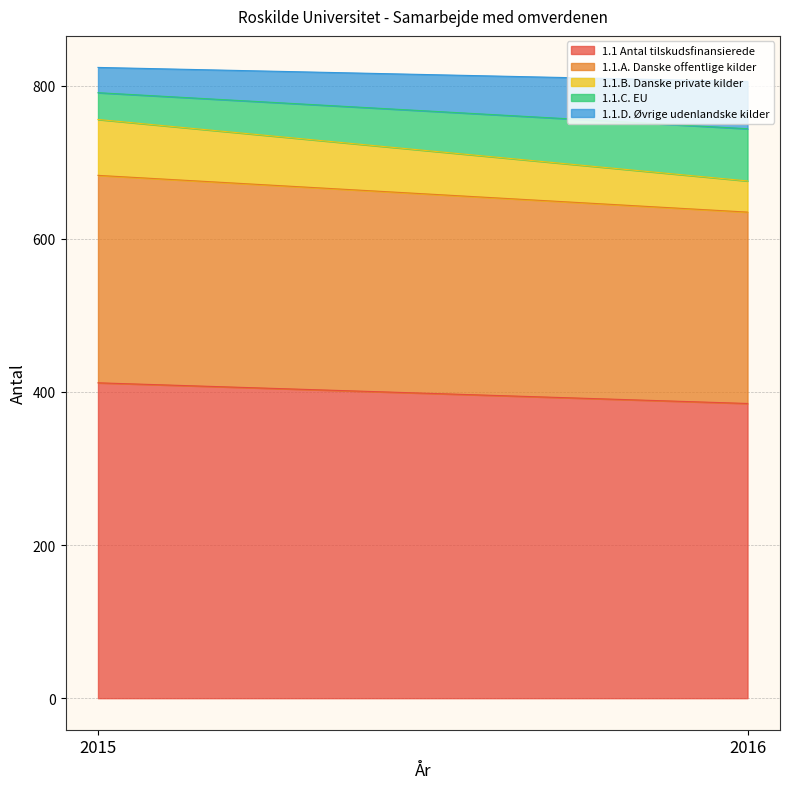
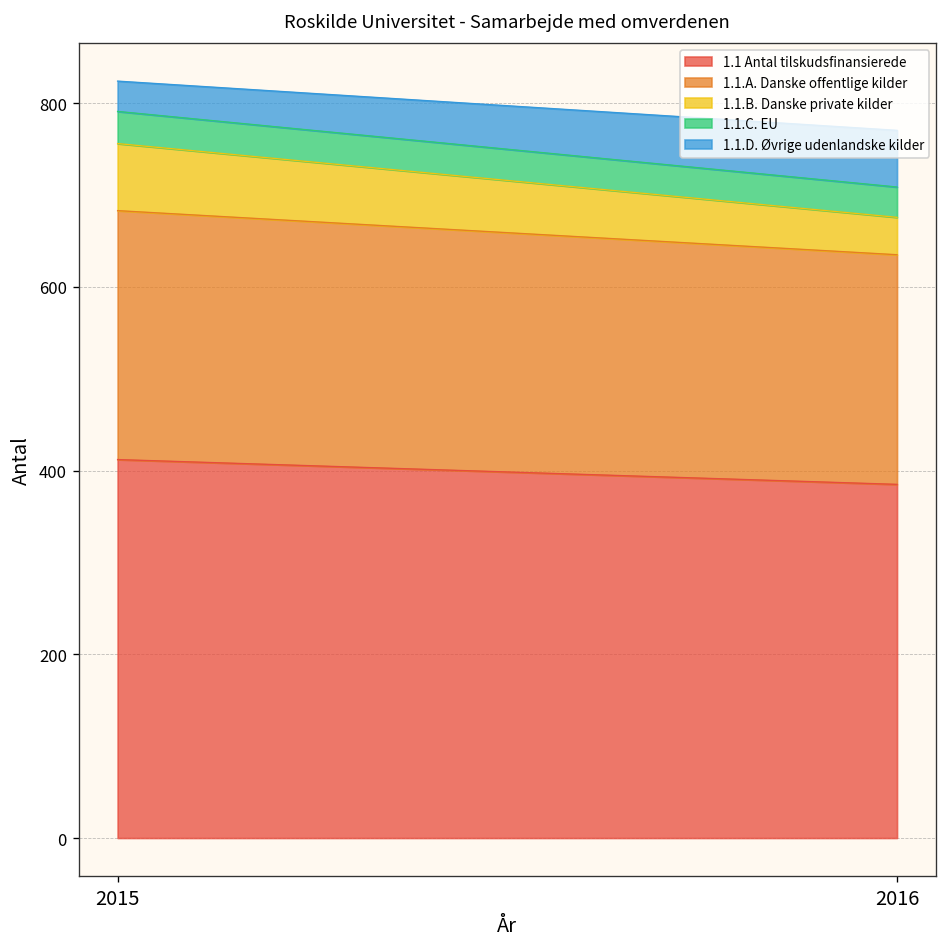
  {
    "1.1.B. Danske private kilder": {
      "2015": 70,
      "2016": 40
    },
    "1.1.C. EU": {
      "2015": 40,
-     "2016": 70
+     "2016": 30
    },
    "1.1.D. Øvrige udenlandske kilder": {
      "2015": 30
    }
  }
